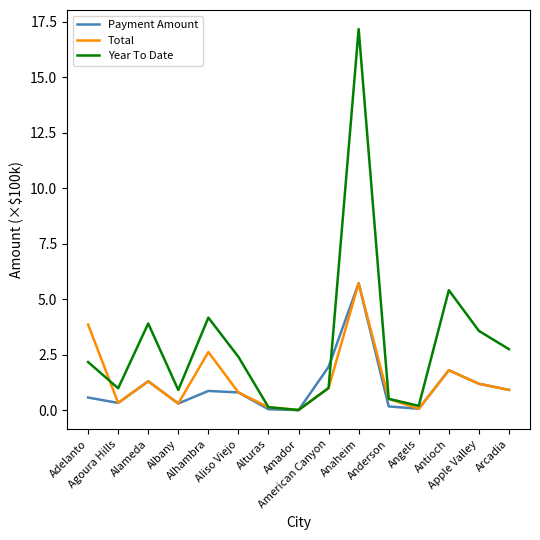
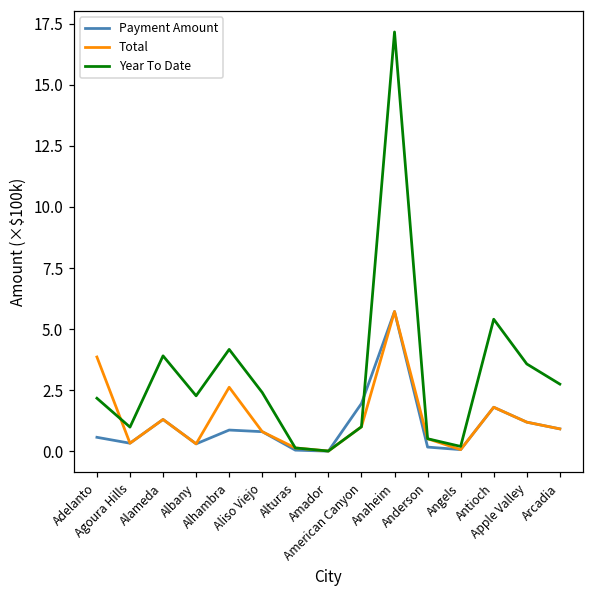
  {
    "Payment Amount": {
      "Adelanto": 0.6,
      "Alhambra": 0.9,
      "American Canyon": 2.0,
      "Anderson": 0.2
    },
    "Total": {
      "Adelanto": 3.9,
      "Alhambra": 2.6
    },
    "Year To Date": {
      "Adelanto": 2.2,
      "Agoura Hills": 1.0,
      "Alameda": 3.9,
-     "Albany": 0.9,
+     "Albany": 2.3,
      "Alhambra": 4.2,
      "Aliso Viejo": 2.4,
      "Anaheim": 17.2,
      "Angels": 0.2,
      "Antioch": 5.4,
      "Apple Valley": 3.6,
      "Arcadia": 2.7
    }
  }
